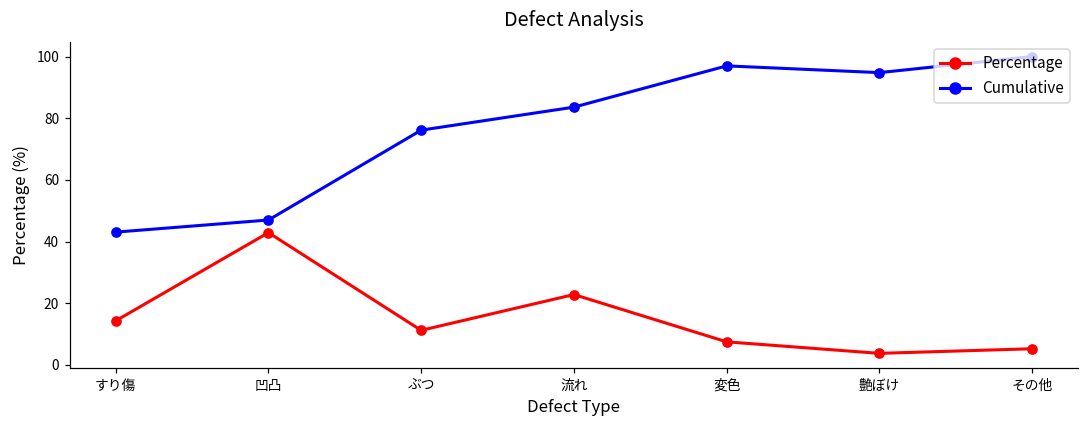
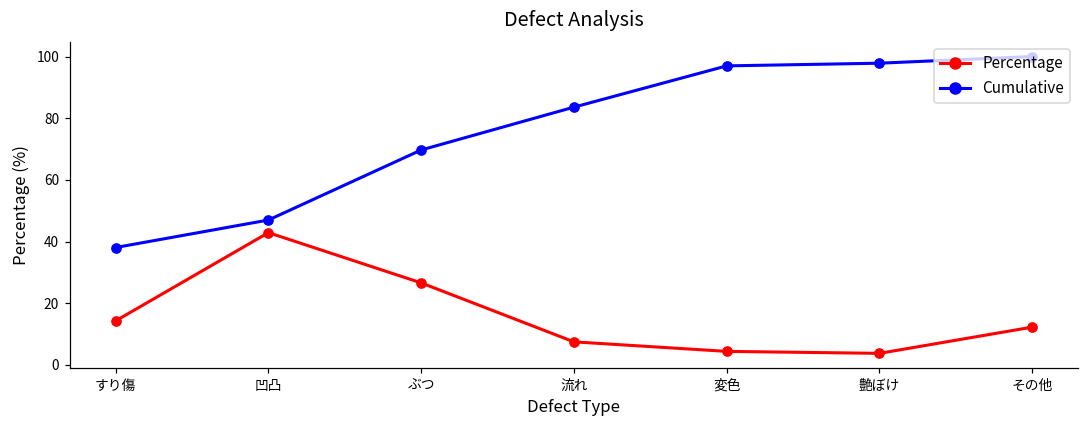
  {
    "Percentage": {
      "すり傷": 14,
      "凹凸": 43,
-     "ぶつ": 11,
-     "流れ": 23,
-     "変色": 7,
+     "ぶつ": 27,
+     "流れ": 7,
+     "変色": 4,
      "艶ぼけ": 4,
-     "その他": 5
+     "その他": 12
    },
    "Cumulative": {
-     "すり傷": 43,
+     "すり傷": 38,
      "凹凸": 47,
-     "ぶつ": 76,
+     "ぶつ": 70,
      "流れ": 84,
      "変色": 97,
-     "艶ぼけ": 95
+     "艶ぼけ": 98
    }
  }
